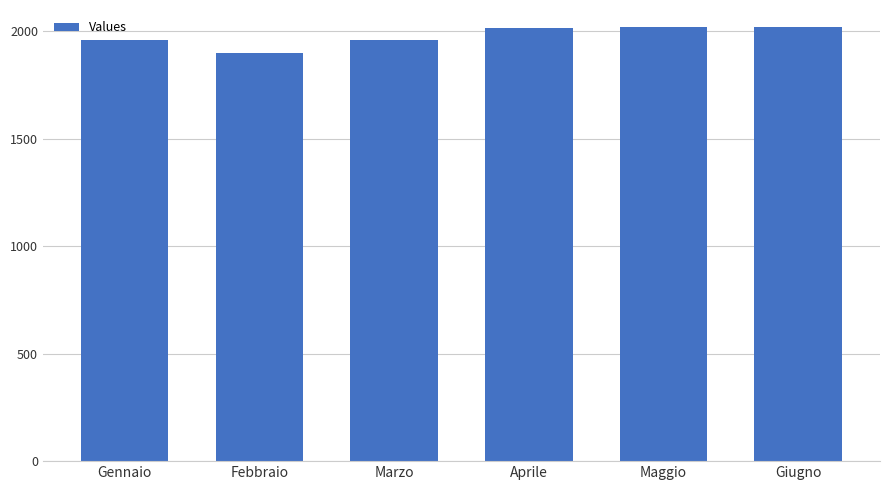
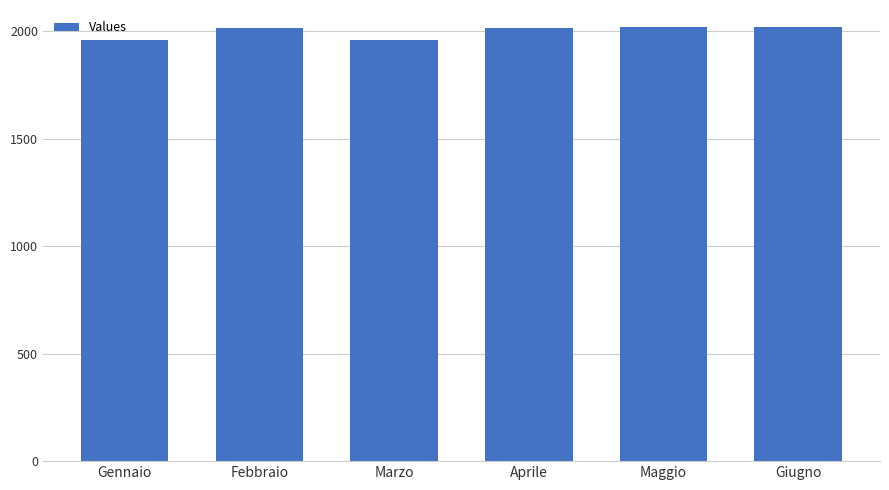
  {
    "Gennaio": 1960,
-   "Febbraio": 1900,
+   "Febbraio": 2020,
    "Marzo": 1960,
    "Aprile": 2020,
    "Maggio": 2020,
    "Giugno": 2020
  }
